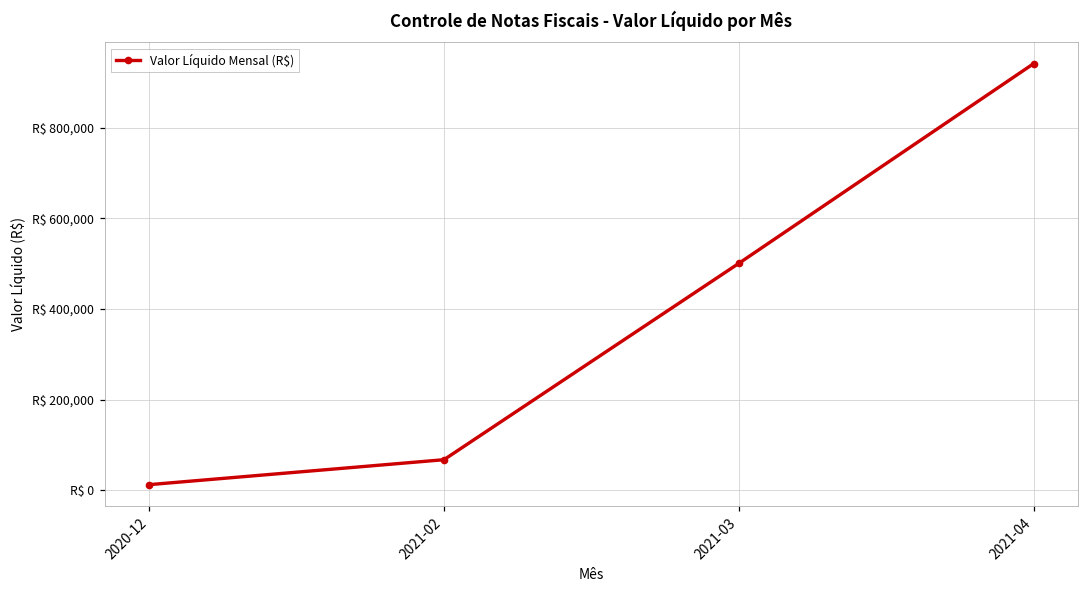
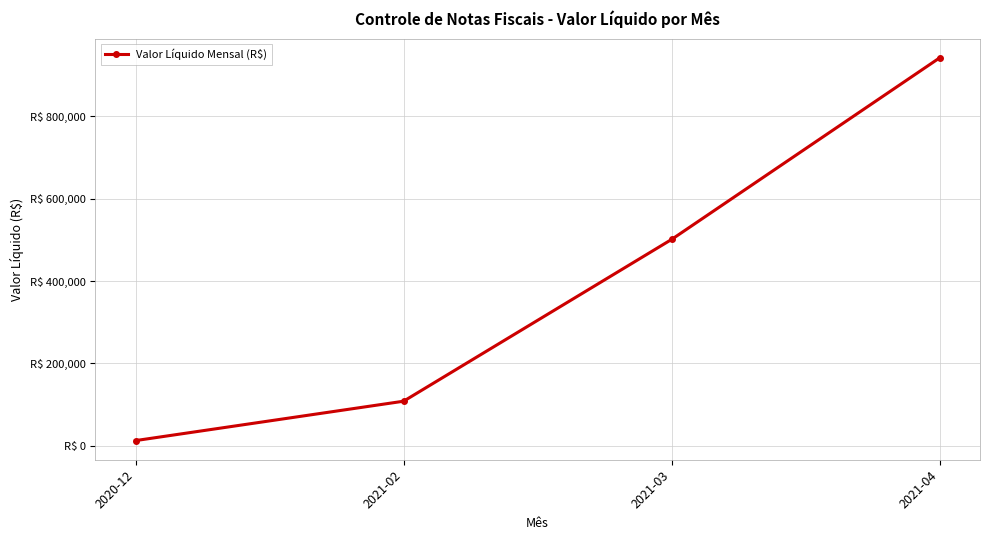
  {
    "2020-12": "R$ 10,000",
-   "2021-02": "R$ 70,000",
+   "2021-02": "R$ 110,000",
    "2021-03": "R$ 500,000",
    "2021-04": "R$ 940,000"
  }
